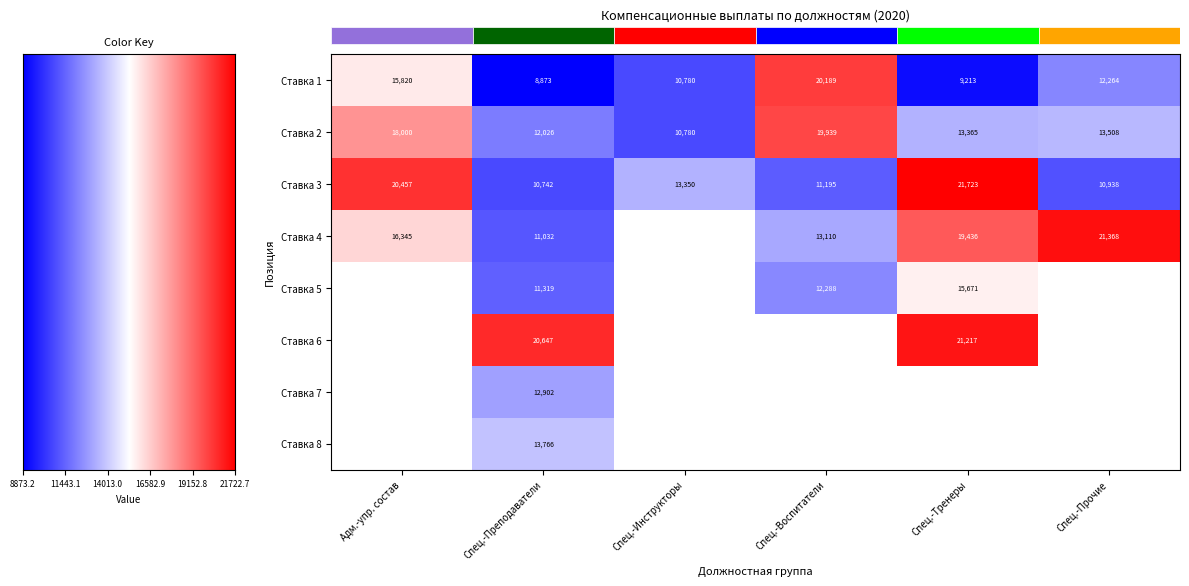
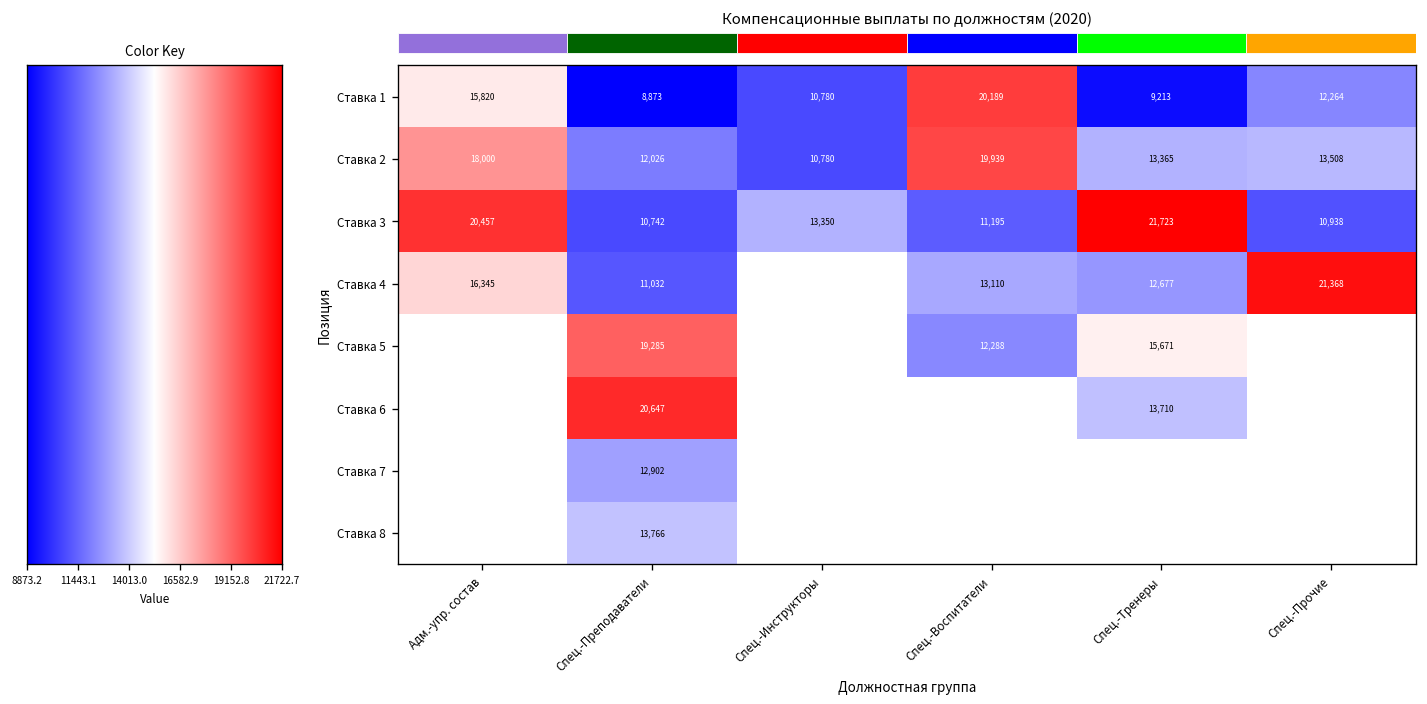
  {
    "Ставка 1": {
      "Адм.-упр. состав": "15,820",
      "Спец.-Преподаватели": "8,873",
      "Спец.-Инструкторы": "10,780",
      "Спец.-Воспитатели": "20,189",
      "Спец.-Тренеры": "9,213",
      "Спец.-Прочие": "12,264"
    },
    "Ставка 2": {
      "Адм.-упр. состав": "18,000",
      "Спец.-Преподаватели": "12,026",
      "Спец.-Инструкторы": "10,780",
      "Спец.-Воспитатели": "19,939",
      "Спец.-Тренеры": "13,365",
      "Спец.-Прочие": "13,508"
    },
    "Ставка 3": {
      "Адм.-упр. состав": "20,457",
      "Спец.-Преподаватели": "10,742",
      "Спец.-Инструкторы": "13,350",
      "Спец.-Воспитатели": "11,195",
      "Спец.-Тренеры": "21,723",
      "Спец.-Прочие": "10,938"
    },
    "Ставка 4": {
      "Адм.-упр. состав": "16,345",
      "Спец.-Преподаватели": "11,032",
      "Спец.-Воспитатели": "13,110",
-     "Спец.-Тренеры": "19,436",
+     "Спец.-Тренеры": "12,677",
      "Спец.-Прочие": "21,368"
    },
    "Ставка 5": {
-     "Спец.-Преподаватели": "11,319",
+     "Спец.-Преподаватели": "19,285",
      "Спец.-Воспитатели": "12,288",
      "Спец.-Тренеры": "15,671"
    },
    "Ставка 6": {
      "Спец.-Преподаватели": "20,647",
-     "Спец.-Тренеры": "21,217"
+     "Спец.-Тренеры": "13,710"
    },
    "Ставка 7": {
      "Спец.-Преподаватели": "12,902"
    },
    "Ставка 8": {
      "Спец.-Преподаватели": "13,766"
    }
  }
